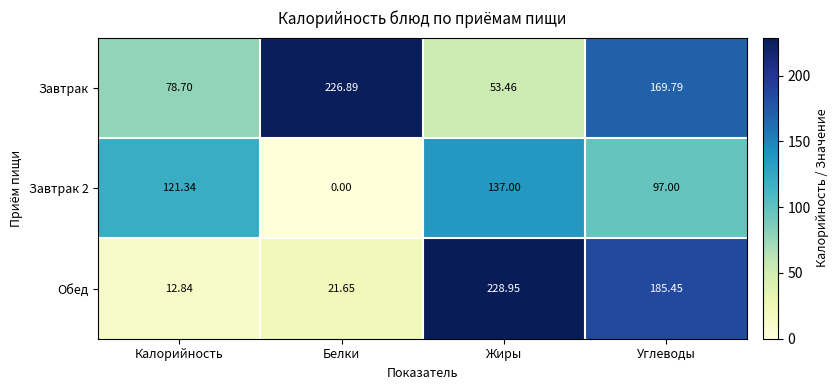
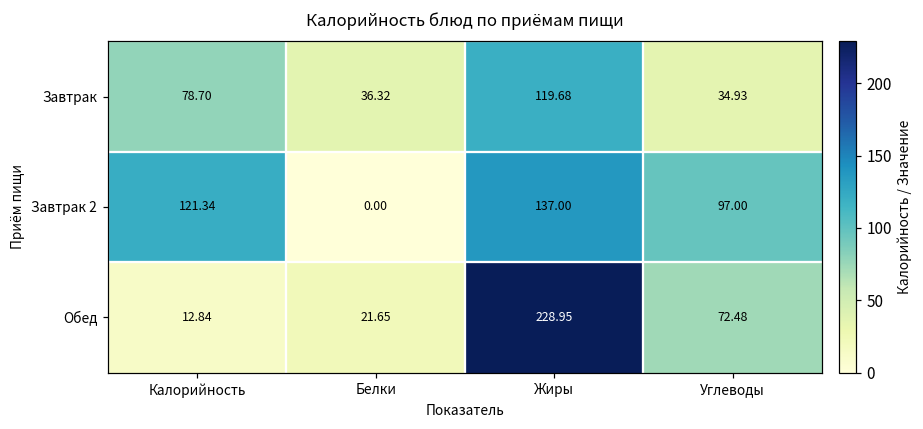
  {
    "Завтрак": {
      "Калорийность": 78.70,
-     "Белки": 226.89,
-     "Жиры": 53.46,
-     "Углеводы": 169.79
+     "Белки": 36.32,
+     "Жиры": 119.68,
+     "Углеводы": 34.93
    },
    "Завтрак 2": {
      "Калорийность": 121.34,
      "Белки": 0.00,
      "Жиры": 137.00,
      "Углеводы": 97.00
    },
    "Обед": {
      "Калорийность": 12.84,
      "Белки": 21.65,
      "Жиры": 228.95,
-     "Углеводы": 185.45
+     "Углеводы": 72.48
    }
  }
